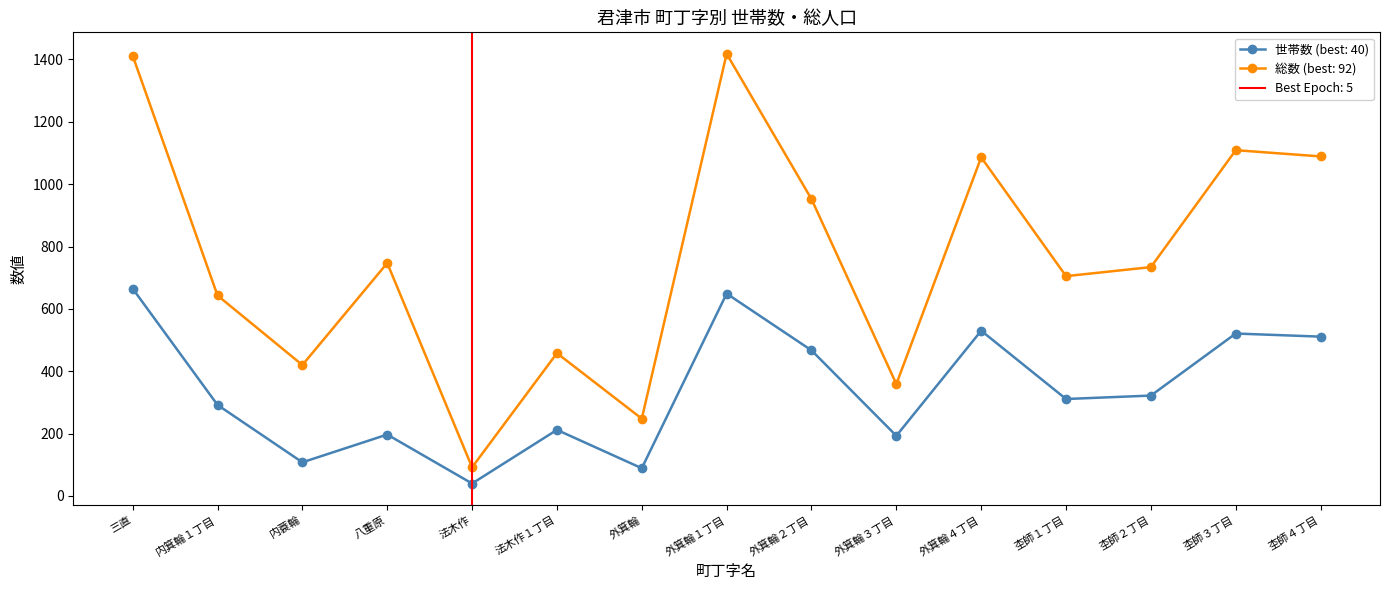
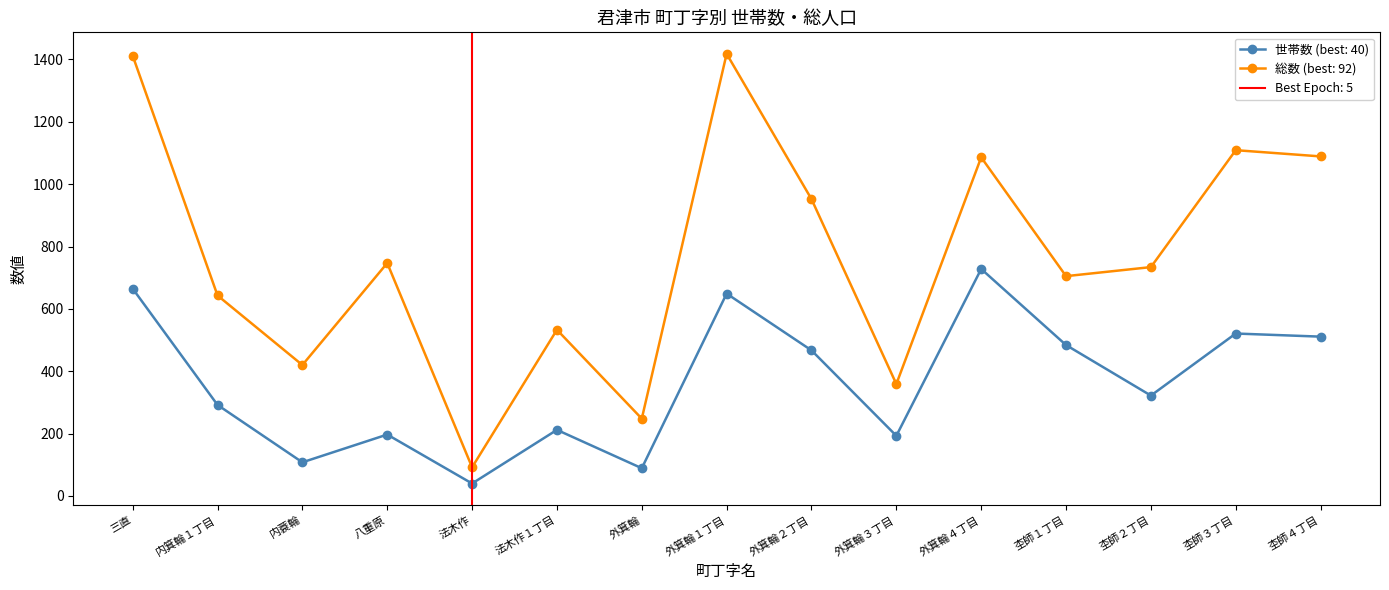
  {
    "世帯数 (best: 40)": {
      "三直": 670,
      "内箕輪１丁目": 290,
      "内蓑輪": 110,
      "八重原": 200,
      "法木作": 40,
      "法木作１丁目": 210,
      "外箕輪": 90,
      "外箕輪１丁目": 650,
      "外箕輪２丁目": 470,
      "外箕輪３丁目": 190,
-     "外箕輪４丁目": 530,
-     "杢師１丁目": 310,
+     "外箕輪４丁目": 730,
+     "杢師１丁目": 480,
      "杢師２丁目": 320,
      "杢師３丁目": 520,
      "杢師４丁目": 510
    },
    "総数 (best: 92)": {
      "三直": 1410,
      "内箕輪１丁目": 640,
      "内蓑輪": 420,
      "八重原": 750,
      "法木作": 90,
-     "法木作１丁目": 460,
+     "法木作１丁目": 530,
      "外箕輪": 250,
      "外箕輪１丁目": 1420,
      "外箕輪２丁目": 950,
      "外箕輪３丁目": 360,
      "外箕輪４丁目": 1090,
      "杢師１丁目": 710,
      "杢師２丁目": 730,
      "杢師３丁目": 1110,
      "杢師４丁目": 1090
    }
  }
